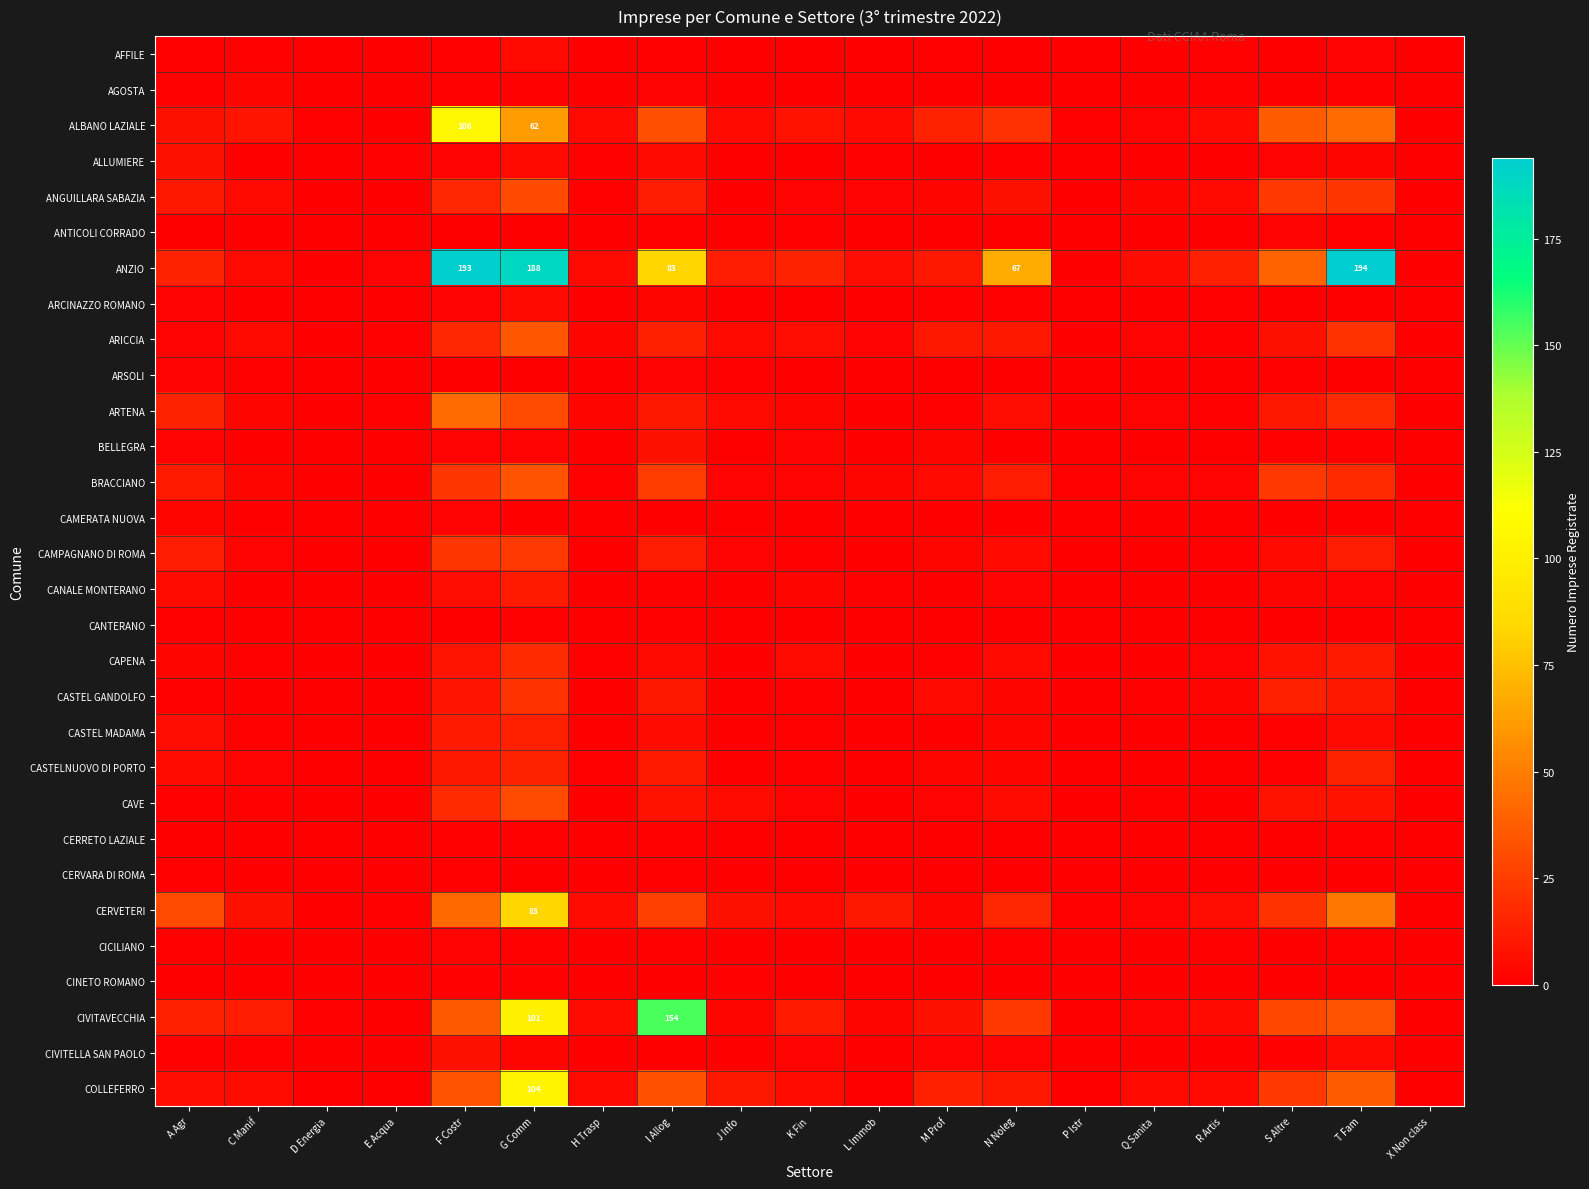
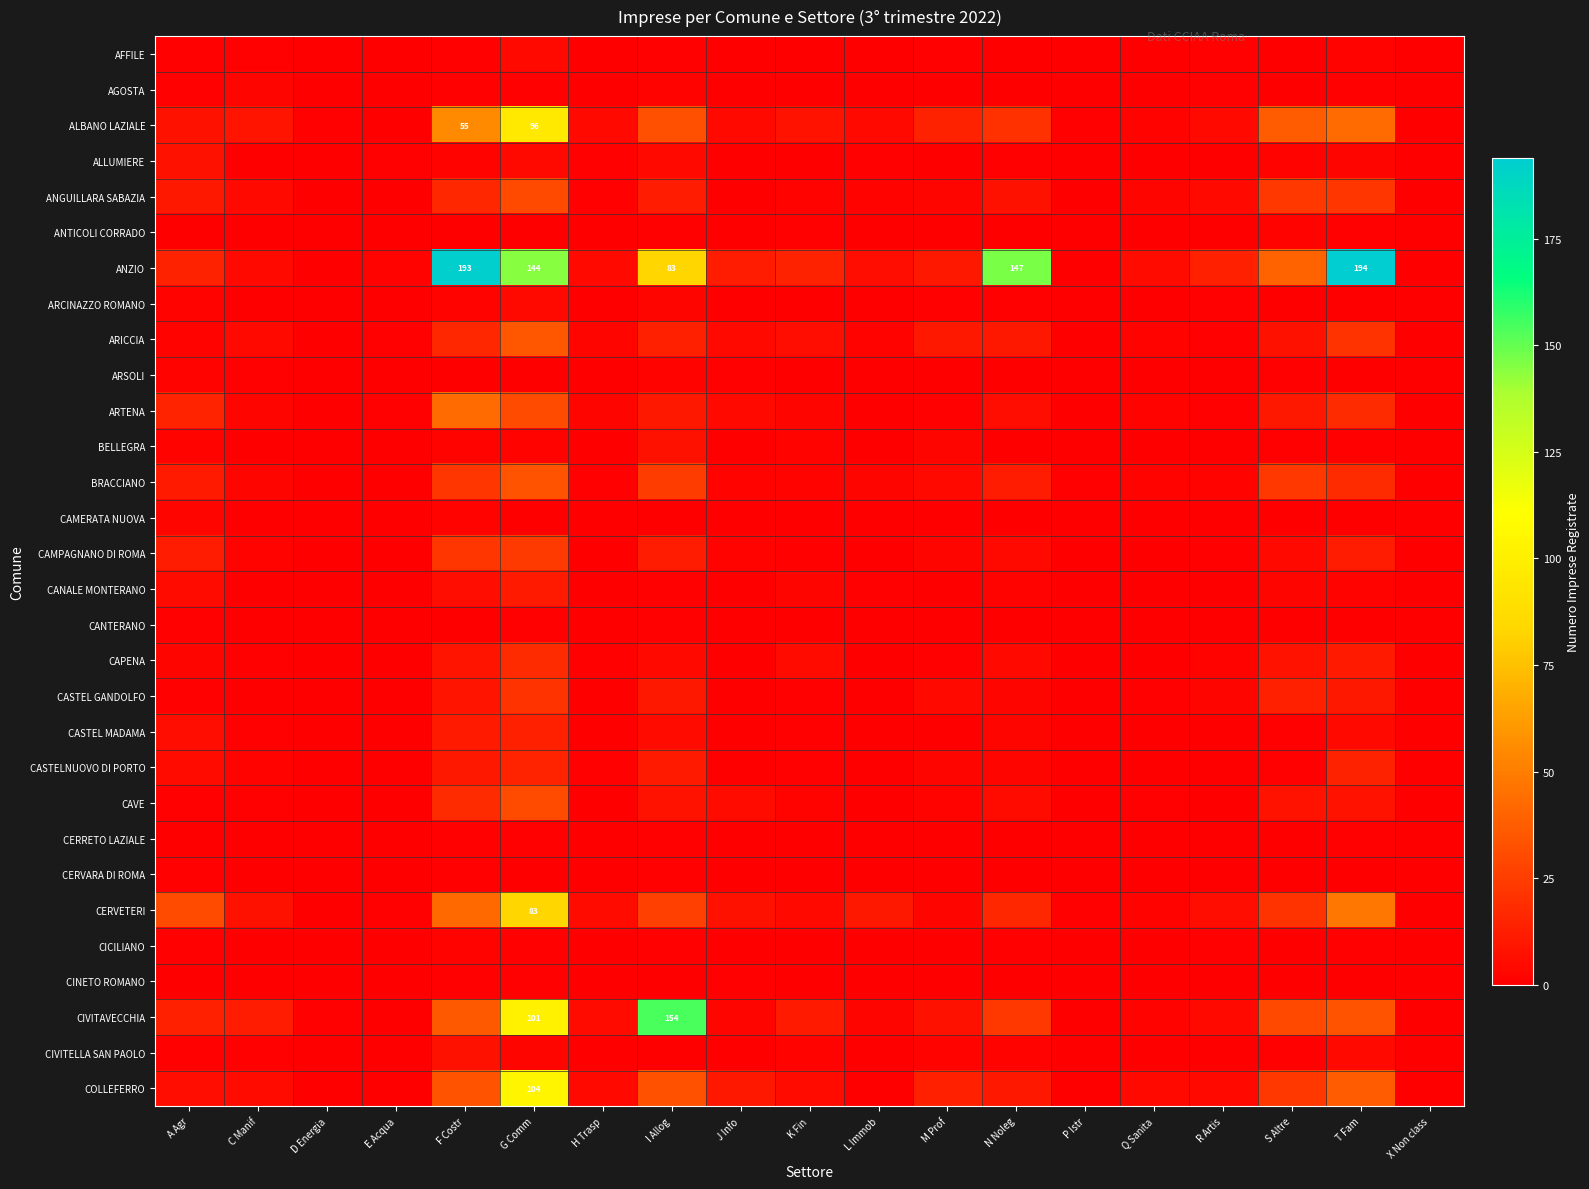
  {
    "ALBANO LAZIALE": {
-     "F Costr": 106,
-     "G Comm": 62
+     "F Costr": 55,
+     "G Comm": 96
    },
    "ANZIO": {
      "F Costr": 193,
-     "G Comm": 188,
+     "G Comm": 144,
      "I Allog": 83,
-     "N Noleg": 67,
+     "N Noleg": 147,
      "T Fam": 194
    },
    "CERVETERI": {
      "G Comm": 83
    },
    "CIVITAVECCHIA": {
      "G Comm": 101,
      "I Allog": 154
    },
    "COLLEFERRO": {
      "G Comm": 104
    }
  }
